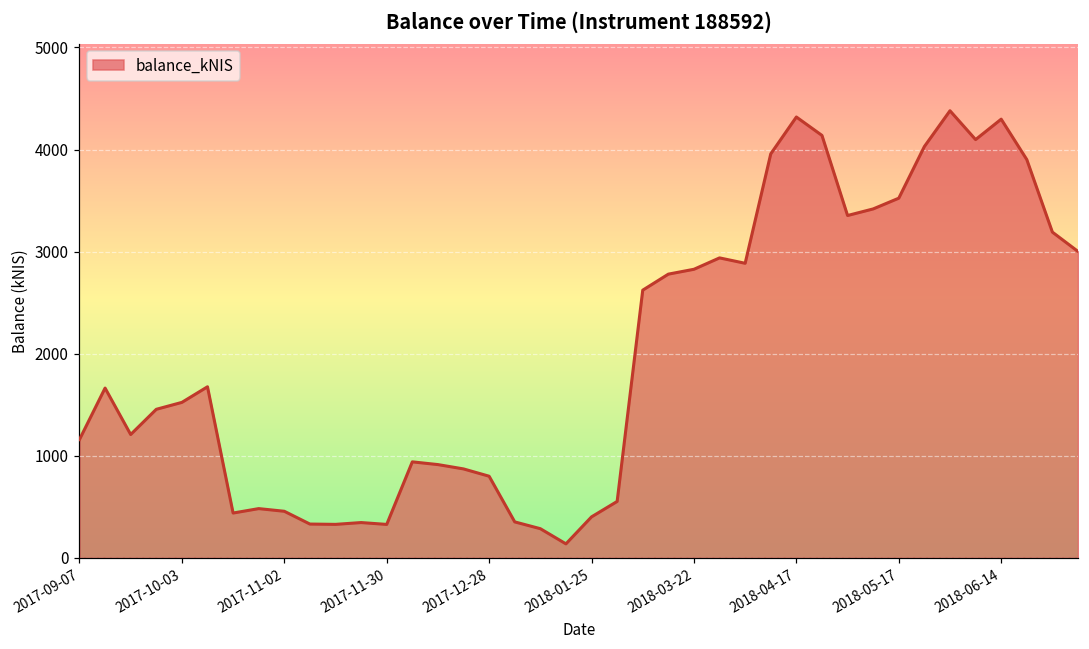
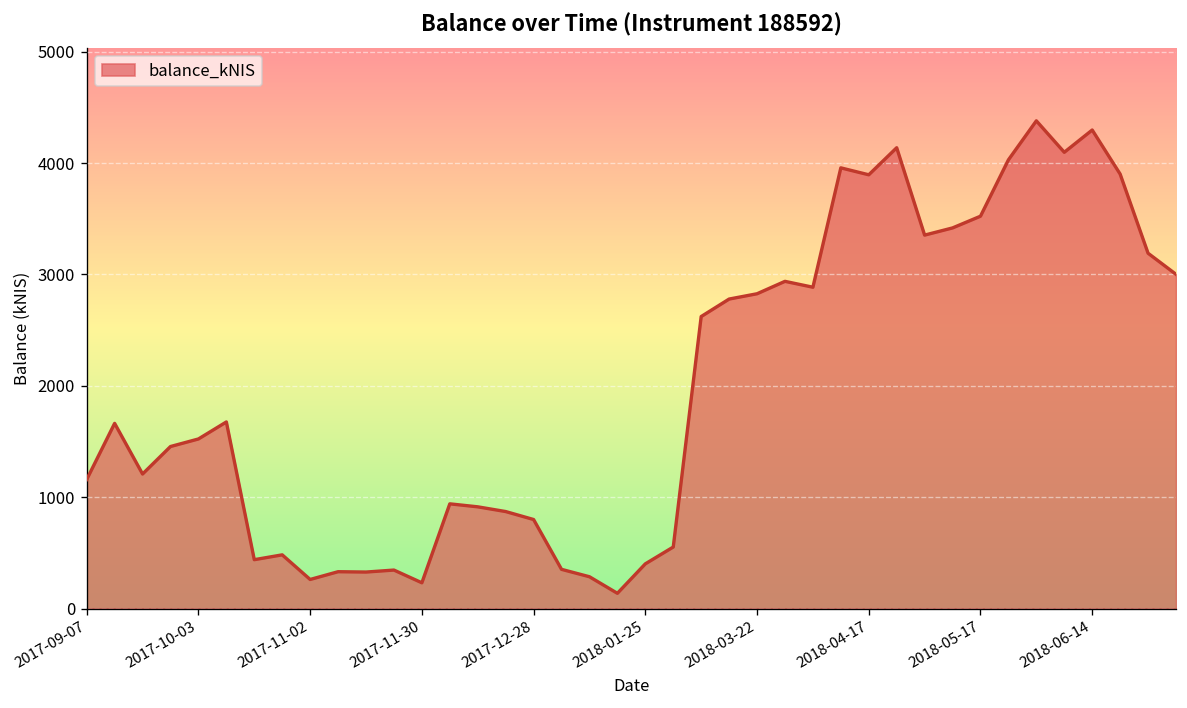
  {
    "2017-09-07": 1200,
    "2017-10-03": 1500,
-   "2017-11-02": 500,
-   "2017-11-30": 300,
+   "2017-11-02": 300,
+   "2017-11-30": 200,
    "2017-12-28": 800,
    "2018-01-25": 400,
    "2018-03-22": 2800,
-   "2018-04-17": 4300,
+   "2018-04-17": 3900,
    "2018-05-17": 3500,
    "2018-06-14": 4300
  }
